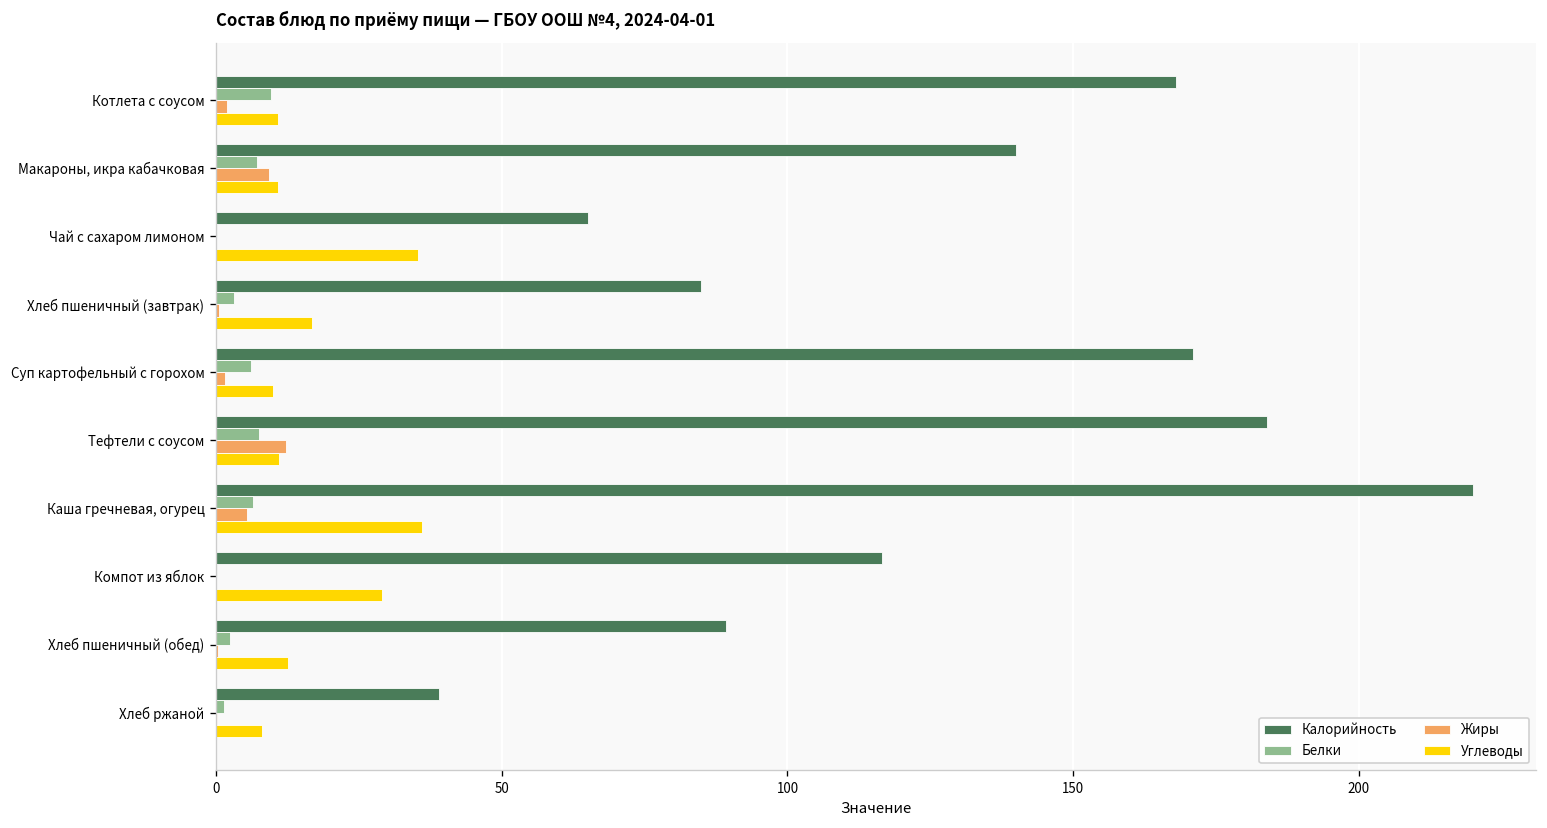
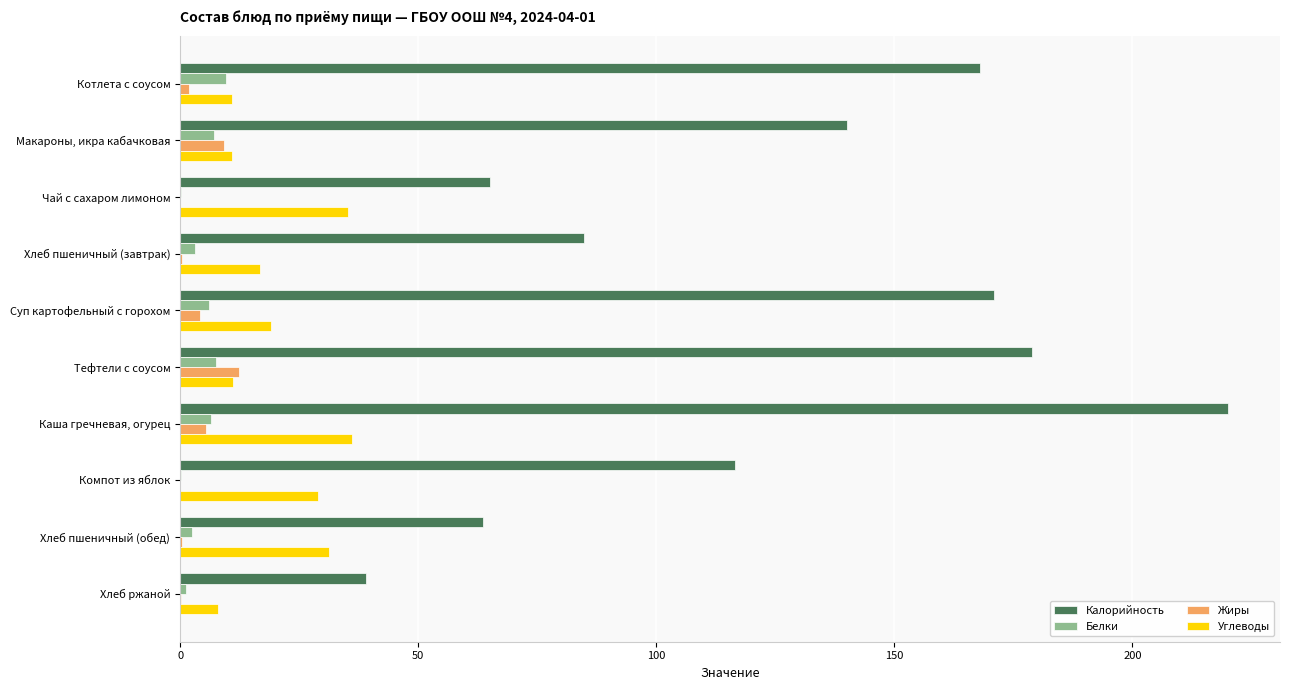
  {
    "Калорийность": {
      "Котлета с соусом": 168,
      "Макароны, икра кабачковая": 140,
      "Чай с сахаром лимоном": 65,
      "Хлеб пшеничный (завтрак)": 85,
      "Суп картофельный с горохом": 171,
-     "Тефтели с соусом": 184,
+     "Тефтели с соусом": 179,
      "Каша гречневая, огурец": 220,
      "Компот из яблок": 117,
-     "Хлеб пшеничный (обед)": 89,
+     "Хлеб пшеничный (обед)": 64,
      "Хлеб ржаной": 39
    },
    "Белки": {
      "Котлета с соусом": 10,
      "Макароны, икра кабачковая": 7,
      "Хлеб пшеничный (завтрак)": 3,
      "Суп картофельный с горохом": 6,
      "Тефтели с соусом": 7,
      "Каша гречневая, огурец": 7,
      "Хлеб пшеничный (обед)": 2,
      "Хлеб ржаной": 1
    },
    "Жиры": {
      "Котлета с соусом": 2,
      "Макароны, икра кабачковая": 9,
      "Чай с сахаром лимоном": 0,
-     "Суп картофельный с горохом": 2,
+     "Суп картофельный с горохом": 4,
      "Тефтели с соусом": 12,
      "Каша гречневая, огурец": 5,
      "Компот из яблок": 0
    },
    "Углеводы": {
      "Котлета с соусом": 11,
      "Макароны, икра кабачковая": 11,
      "Чай с сахаром лимоном": 35,
      "Хлеб пшеничный (завтрак)": 17,
-     "Суп картофельный с горохом": 10,
+     "Суп картофельный с горохом": 19,
      "Тефтели с соусом": 11,
      "Каша гречневая, огурец": 36,
      "Компот из яблок": 29,
-     "Хлеб пшеничный (обед)": 13,
+     "Хлеб пшеничный (обед)": 31,
      "Хлеб ржаной": 8
    }
  }
